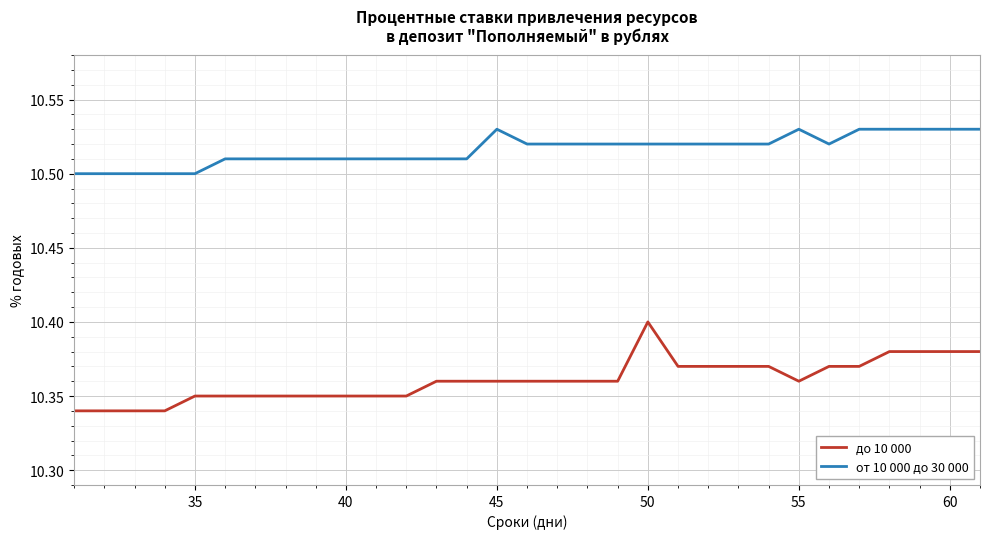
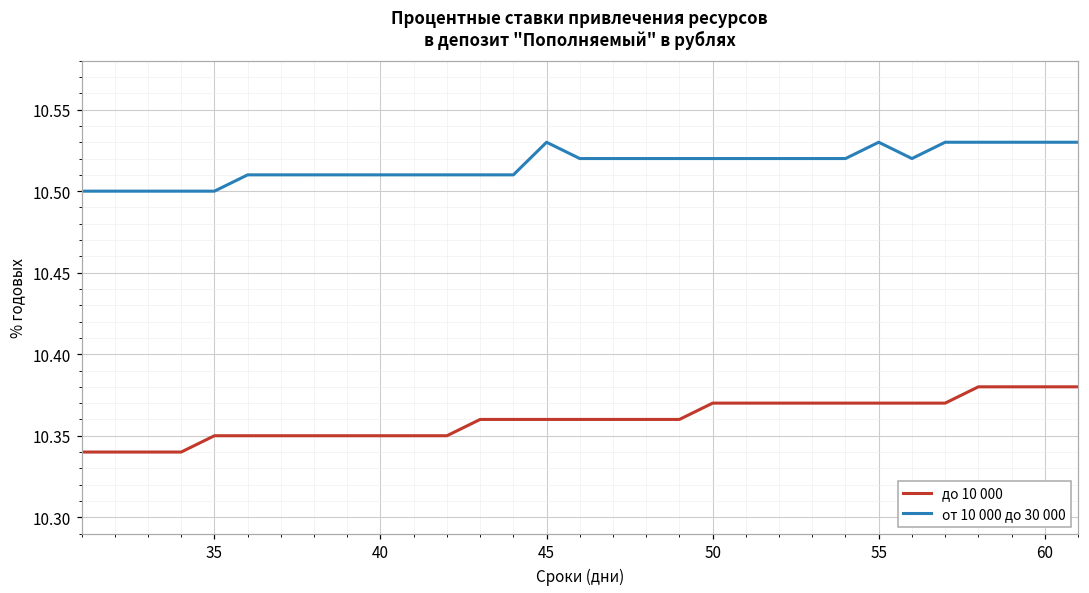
  {
    "до 10 000": {
      "35": 10.35,
      "40": 10.35,
      "45": 10.36,
-     "50": 10.40,
-     "55": 10.36,
+     "50": 10.37,
+     "55": 10.37,
      "60": 10.38
    },
    "от 10 000 до 30 000": {
      "35": 10.50,
      "40": 10.51,
      "45": 10.53,
      "50": 10.52,
      "55": 10.53,
      "60": 10.53
    }
  }
